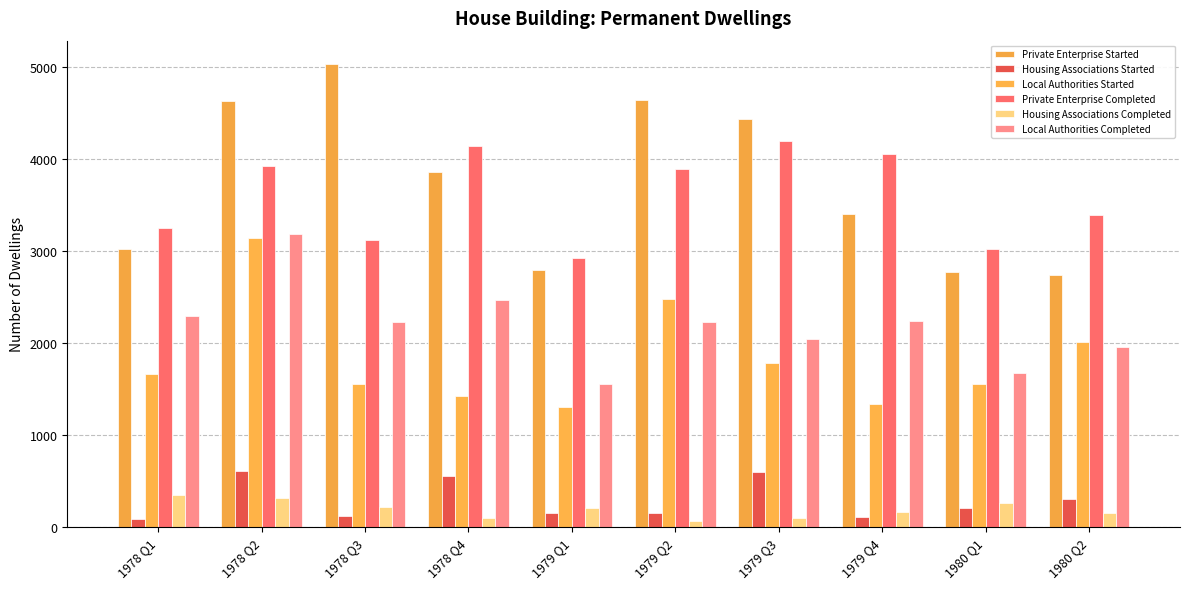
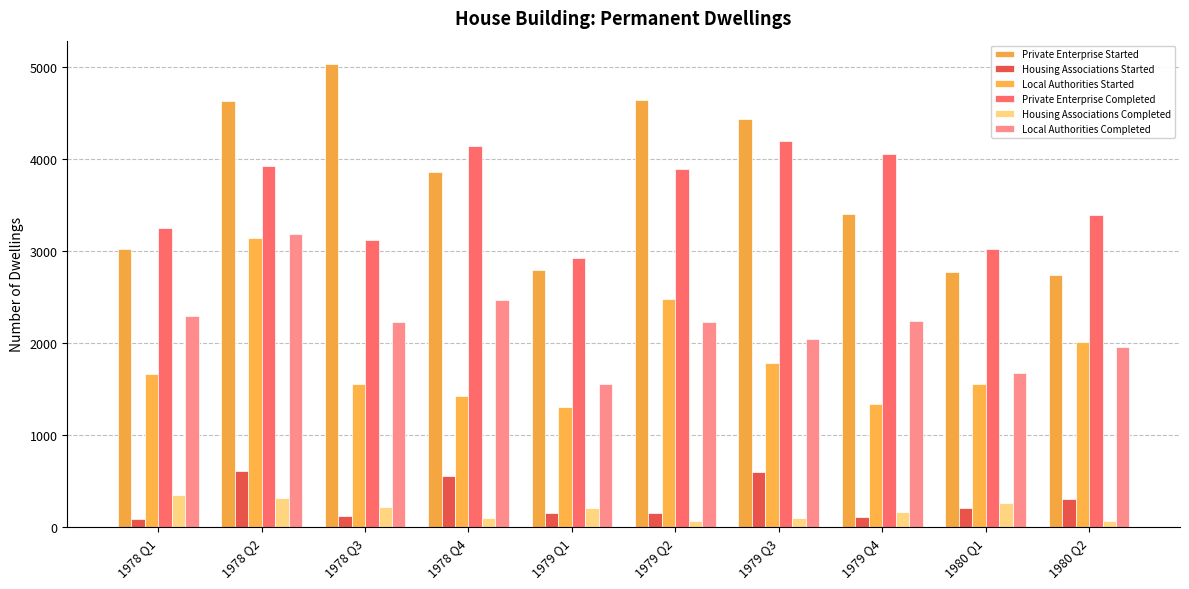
  {
    "Housing Associations Completed": {
      "1978 Q1": 400,
      "1978 Q2": 300,
      "1978 Q3": 200,
      "1978 Q4": 100,
      "1979 Q1": 200,
      "1979 Q2": 100,
      "1979 Q3": 100,
      "1979 Q4": 200,
      "1980 Q1": 300,
-     "1980 Q2": 200
+     "1980 Q2": 100
    }
  }
